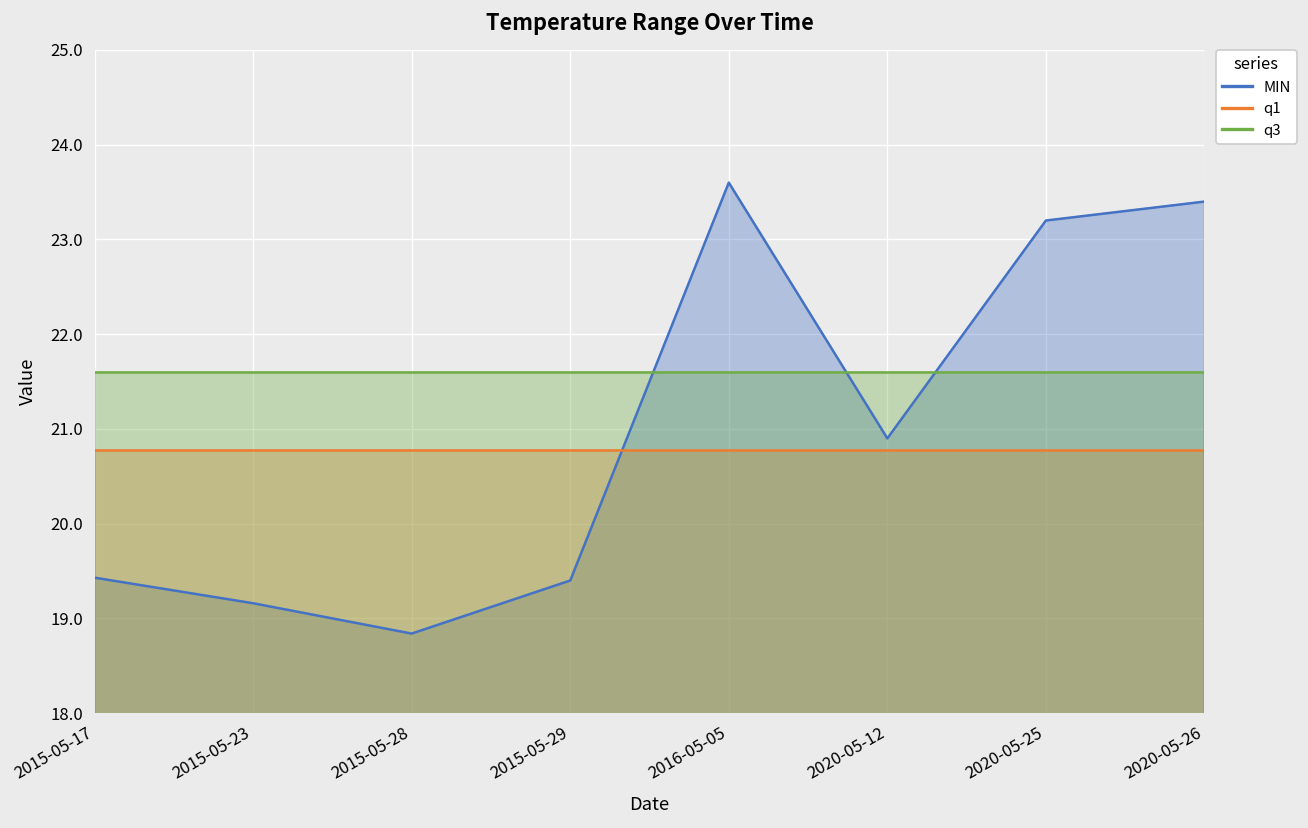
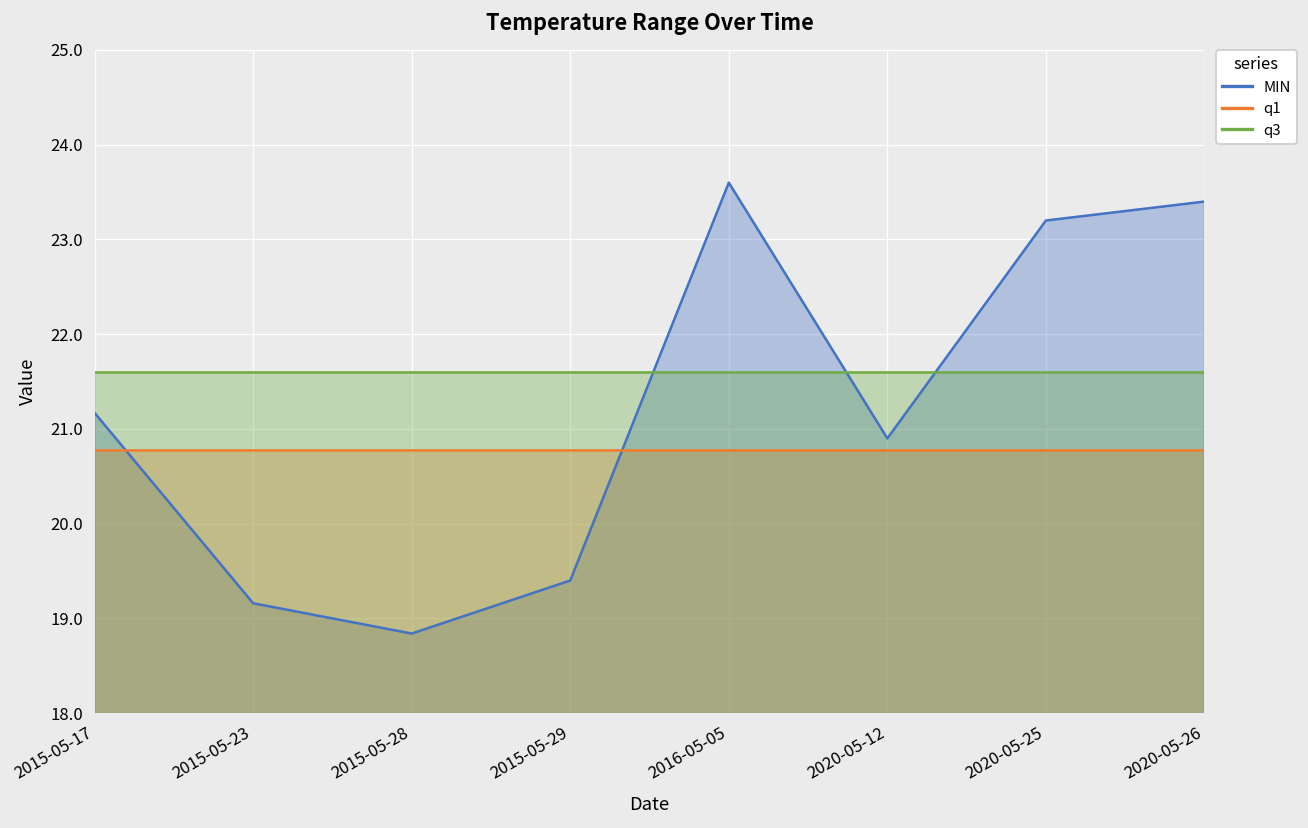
  {
    "MIN": {
-     "2015-05-17": 19.4,
+     "2015-05-17": 21.2,
      "2015-05-23": 19.2,
      "2015-05-28": 18.8,
      "2015-05-29": 19.4,
      "2016-05-05": 23.6,
      "2020-05-12": 20.9,
      "2020-05-25": 23.2,
      "2020-05-26": 23.4
    },
    "q1": {
      "2015-05-17": 20.8,
      "2015-05-23": 20.8,
      "2015-05-28": 20.8,
      "2015-05-29": 20.8,
      "2016-05-05": 20.8,
      "2020-05-12": 20.8,
      "2020-05-25": 20.8,
      "2020-05-26": 20.8
    },
    "q3": {
      "2015-05-17": 21.6,
      "2015-05-23": 21.6,
      "2015-05-28": 21.6,
      "2015-05-29": 21.6,
      "2016-05-05": 21.6,
      "2020-05-12": 21.6,
      "2020-05-25": 21.6,
      "2020-05-26": 21.6
    }
  }
